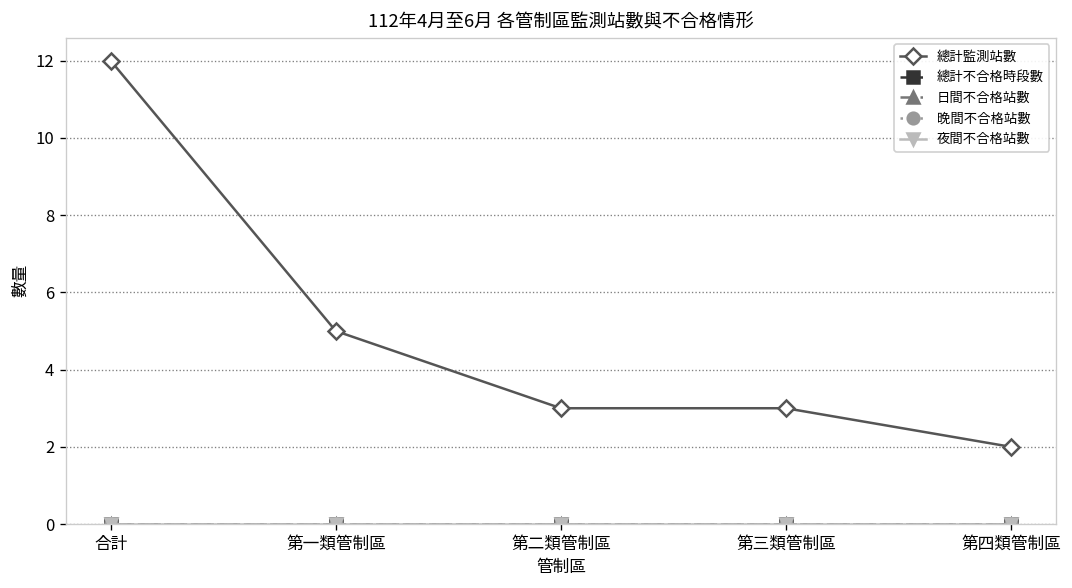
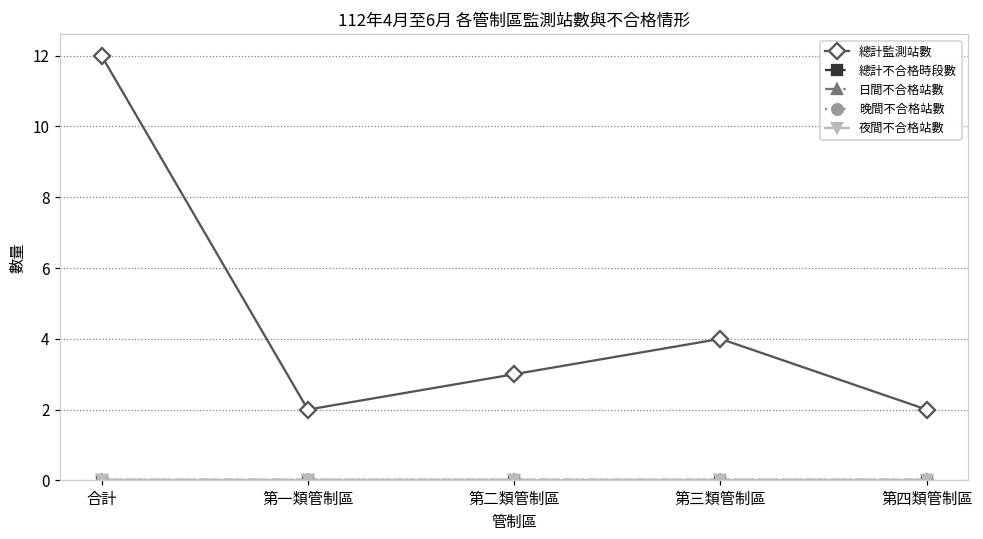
  {
    "總計監測站數": {
      "合計": 12,
-     "第一類管制區": 5,
+     "第一類管制區": 2,
      "第二類管制區": 3,
-     "第三類管制區": 3,
+     "第三類管制區": 4,
      "第四類管制區": 2
    },
    "夜間不合格站數": {
      "合計": 0,
      "第一類管制區": 0,
      "第二類管制區": 0,
      "第三類管制區": 0,
      "第四類管制區": 0
    }
  }
